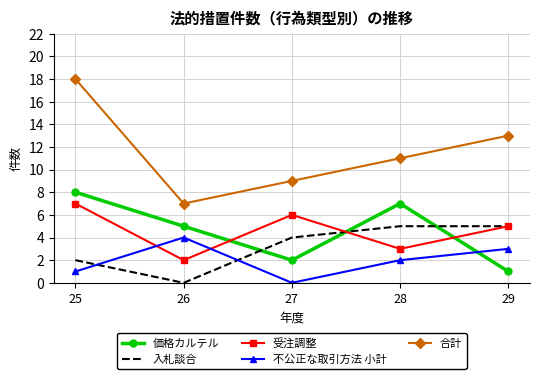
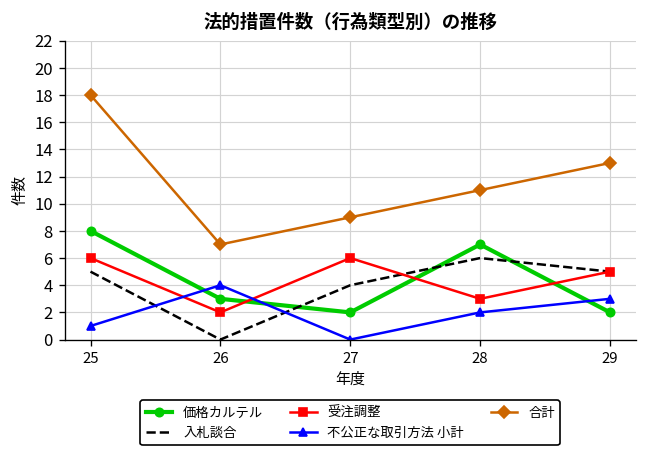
  {
    "価格カルテル": {
      "25": 8,
-     "26": 5,
+     "26": 3,
      "27": 2,
      "28": 7,
-     "29": 1
+     "29": 2
    },
    "入札談合": {
-     "25": 2,
+     "25": 5,
      "26": 0,
      "27": 4,
-     "28": 5
+     "28": 6
    },
    "受注調整": {
-     "25": 7,
+     "25": 6,
      "26": 2,
      "27": 6,
      "28": 3
    },
    "不公正な取引方法 小計": {
      "25": 1,
      "26": 4,
      "27": 0,
      "28": 2,
      "29": 3
    },
    "合計": {
      "25": 18,
      "26": 7,
      "27": 9,
      "28": 11,
      "29": 13
    }
  }
